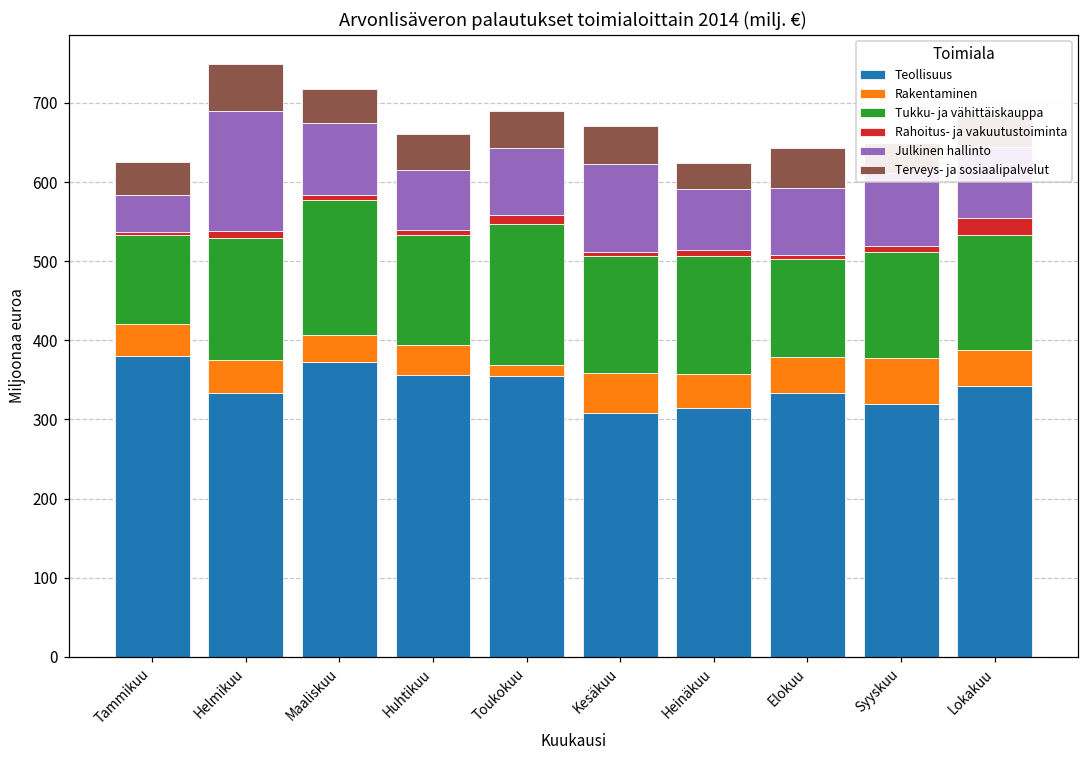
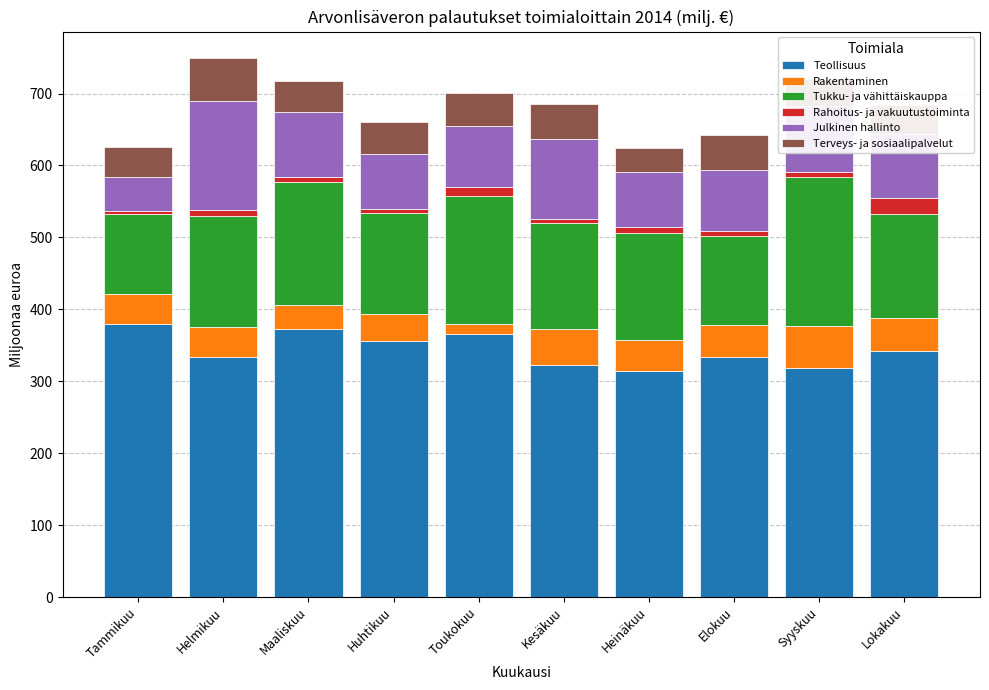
  {
    "Teollisuus": {
      "Tammikuu": 380,
      "Helmikuu": 330,
      "Maaliskuu": 370,
      "Huhtikuu": 360,
-     "Toukokuu": 350,
-     "Kesäkuu": 310,
+     "Toukokuu": 370,
+     "Kesäkuu": 320,
      "Heinäkuu": 310,
      "Elokuu": 330,
      "Syyskuu": 320,
      "Lokakuu": 340
    },
    "Rakentaminen": {
      "Tammikuu": 40,
      "Helmikuu": 40,
      "Maaliskuu": 30,
      "Huhtikuu": 40,
      "Toukokuu": 10,
      "Kesäkuu": 50,
      "Heinäkuu": 40,
      "Elokuu": 50,
      "Syyskuu": 60,
      "Lokakuu": 50
    },
    "Tukku- ja vähittäiskauppa": {
      "Tammikuu": 110,
      "Helmikuu": 150,
      "Maaliskuu": 170,
      "Huhtikuu": 140,
      "Toukokuu": 180,
      "Kesäkuu": 150,
      "Heinäkuu": 150,
      "Elokuu": 120,
-     "Syyskuu": 130,
+     "Syyskuu": 210,
      "Lokakuu": 140
    },
    "Rahoitus- ja vakuutustoiminta": {
      "Tammikuu": 0,
      "Helmikuu": 10,
      "Maaliskuu": 10,
      "Huhtikuu": 10,
      "Toukokuu": 10,
      "Kesäkuu": 0,
      "Heinäkuu": 10,
      "Elokuu": 10,
      "Syyskuu": 10,
      "Lokakuu": 20
    },
    "Julkinen hallinto": {
      "Tammikuu": 50,
      "Helmikuu": 150,
      "Maaliskuu": 90,
      "Huhtikuu": 80,
      "Toukokuu": 80,
      "Kesäkuu": 110,
      "Heinäkuu": 80,
      "Elokuu": 80
    },
    "Terveys- ja sosiaalipalvelut": {
      "Tammikuu": 40,
      "Helmikuu": 60,
      "Maaliskuu": 40,
      "Huhtikuu": 40,
      "Toukokuu": 50,
      "Kesäkuu": 50,
      "Heinäkuu": 30,
      "Elokuu": 50
    }
  }
